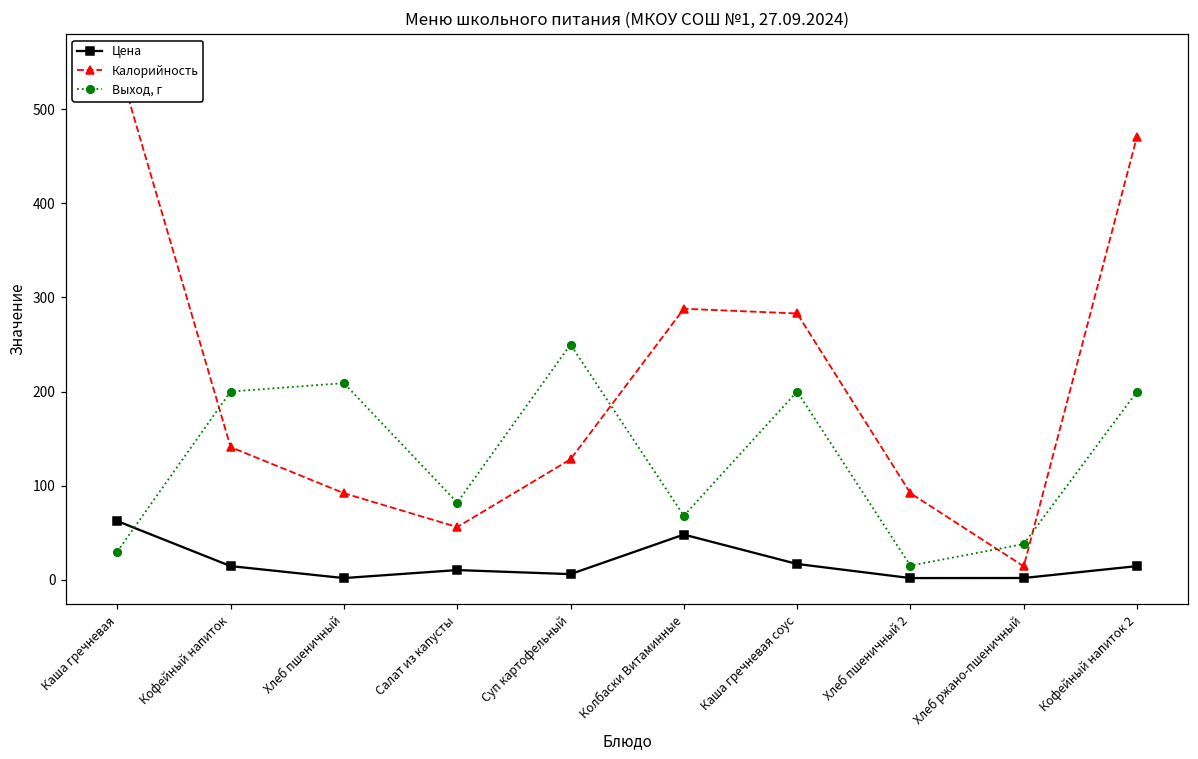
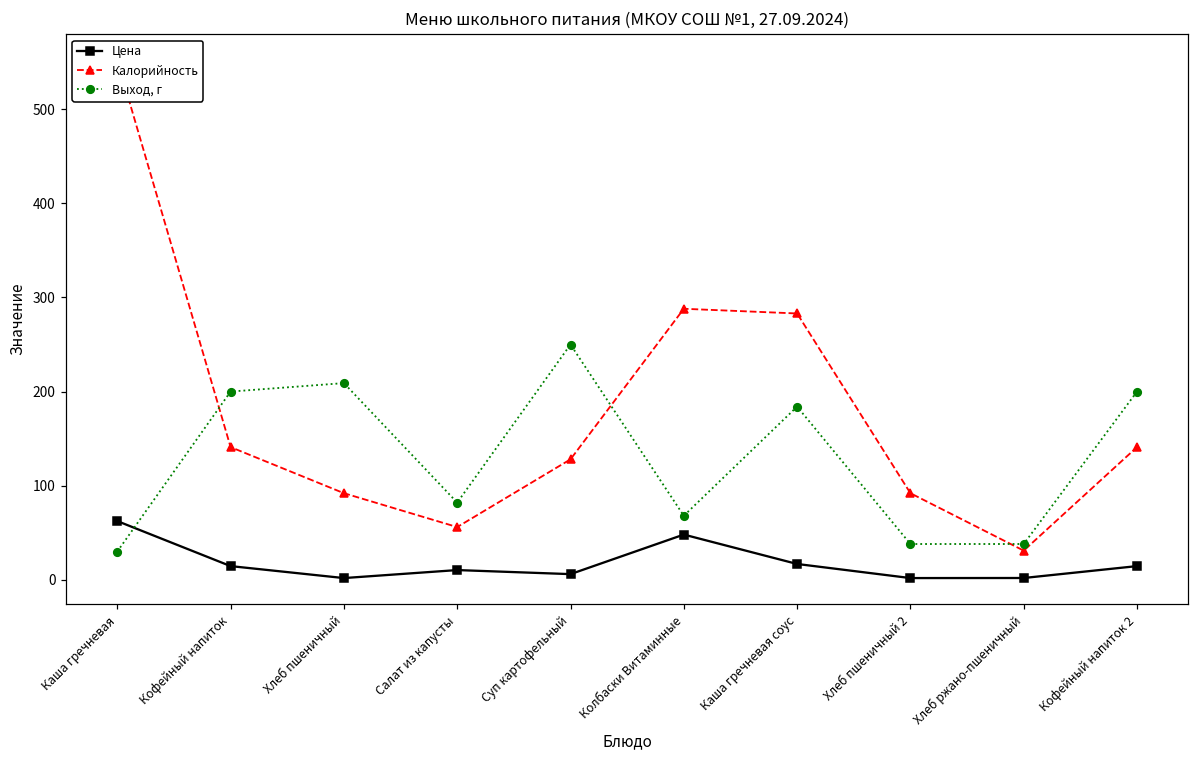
  {
    "Цена": {
      "Каша гречневая": 60,
      "Кофейный напиток": 10,
      "Хлеб пшеничный": 0,
      "Салат из капусты": 10,
      "Суп картофельный": 10,
      "Колбаски Витаминные": 50,
      "Каша гречневая соус": 20,
      "Хлеб пшеничный 2": 0,
      "Хлеб ржано-пшеничный": 0,
      "Кофейный напиток 2": 10
    },
    "Калорийность": {
      "Кофейный напиток": 140,
      "Хлеб пшеничный": 90,
      "Салат из капусты": 60,
      "Суп картофельный": 130,
      "Колбаски Витаминные": 290,
      "Каша гречневая соус": 280,
      "Хлеб пшеничный 2": 90,
-     "Хлеб ржано-пшеничный": 10,
-     "Кофейный напиток 2": 470
+     "Хлеб ржано-пшеничный": 30,
+     "Кофейный напиток 2": 140
    },
    "Выход, г": {
      "Каша гречневая": 30,
      "Кофейный напиток": 200,
      "Хлеб пшеничный": 210,
      "Салат из капусты": 80,
      "Суп картофельный": 250,
      "Колбаски Витаминные": 70,
-     "Каша гречневая соус": 200,
-     "Хлеб пшеничный 2": 20,
+     "Каша гречневая соус": 180,
+     "Хлеб пшеничный 2": 40,
      "Хлеб ржано-пшеничный": 40,
      "Кофейный напиток 2": 200
    }
  }
